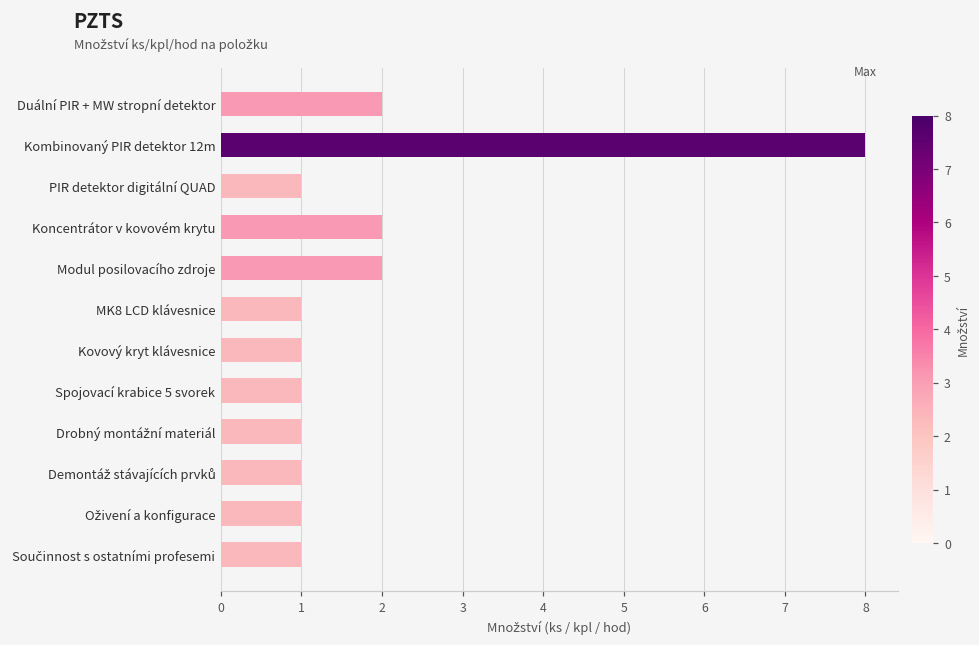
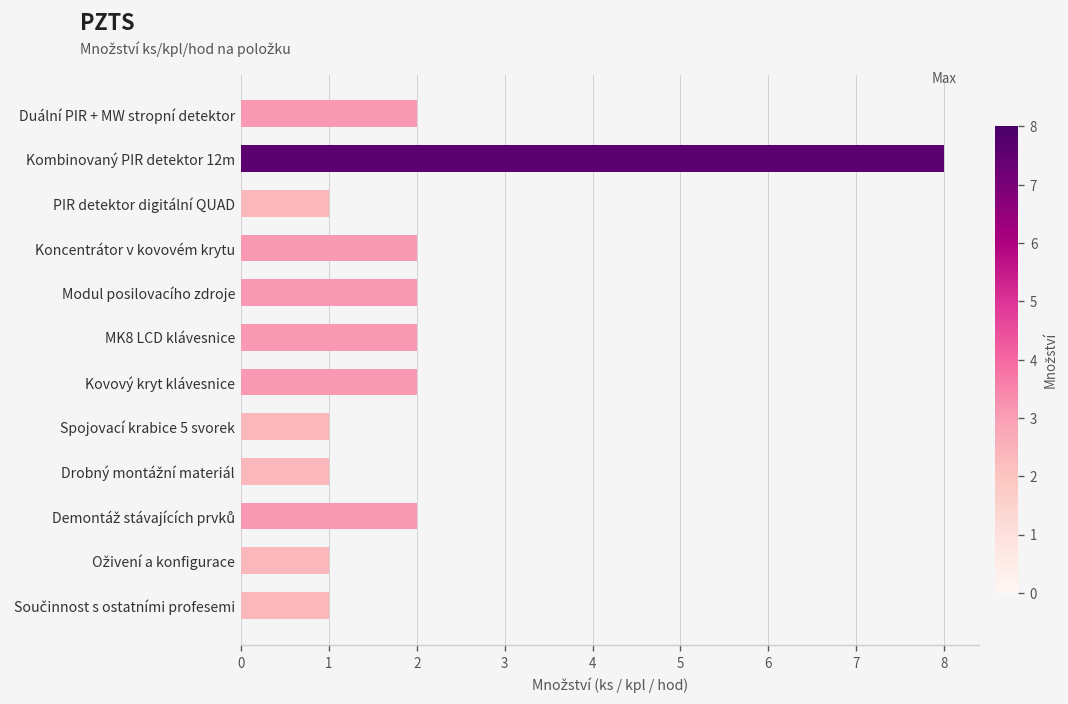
  {
    "Duální PIR + MW stropní detektor": 2,
    "Kombinovaný PIR detektor 12m": 8,
    "PIR detektor digitální QUAD": 1,
    "Koncentrátor v kovovém krytu": 2,
    "Modul posilovacího zdroje": 2,
-   "MK8 LCD klávesnice": 1,
-   "Kovový kryt klávesnice": 1,
+   "MK8 LCD klávesnice": 2,
+   "Kovový kryt klávesnice": 2,
    "Spojovací krabice 5 svorek": 1,
    "Drobný montážní materiál": 1,
-   "Demontáž stávajících prvků": 1,
+   "Demontáž stávajících prvků": 2,
    "Oživení a konfigurace": 1,
    "Součinnost s ostatními profesemi": 1
  }
